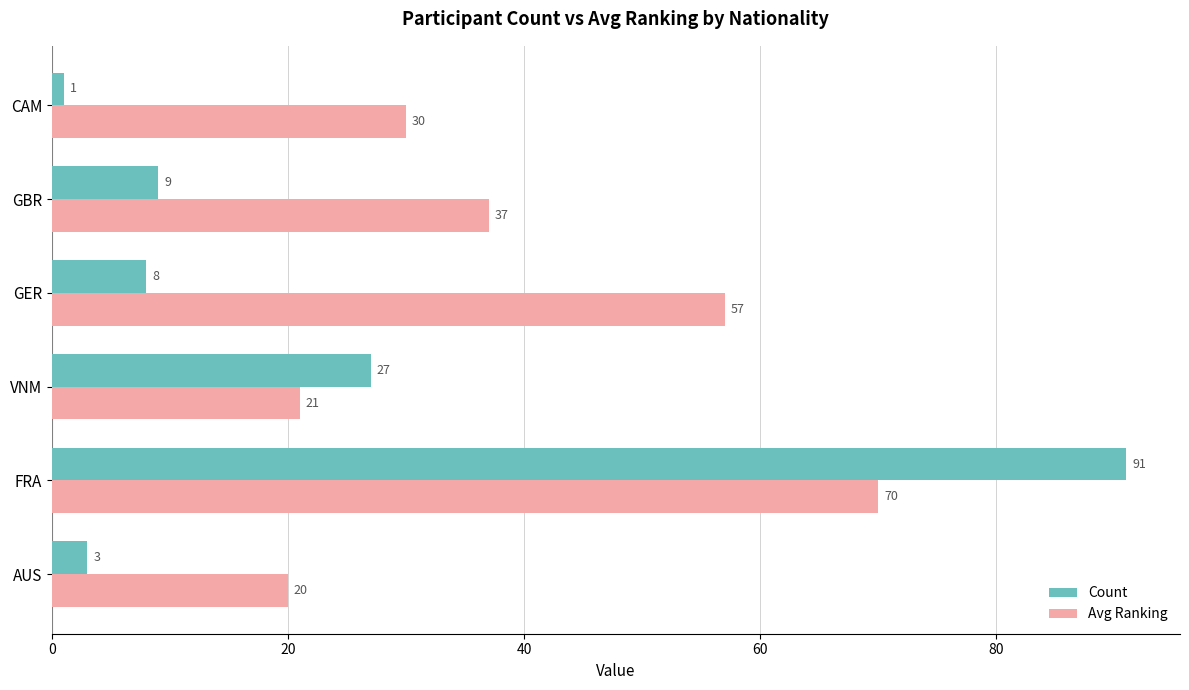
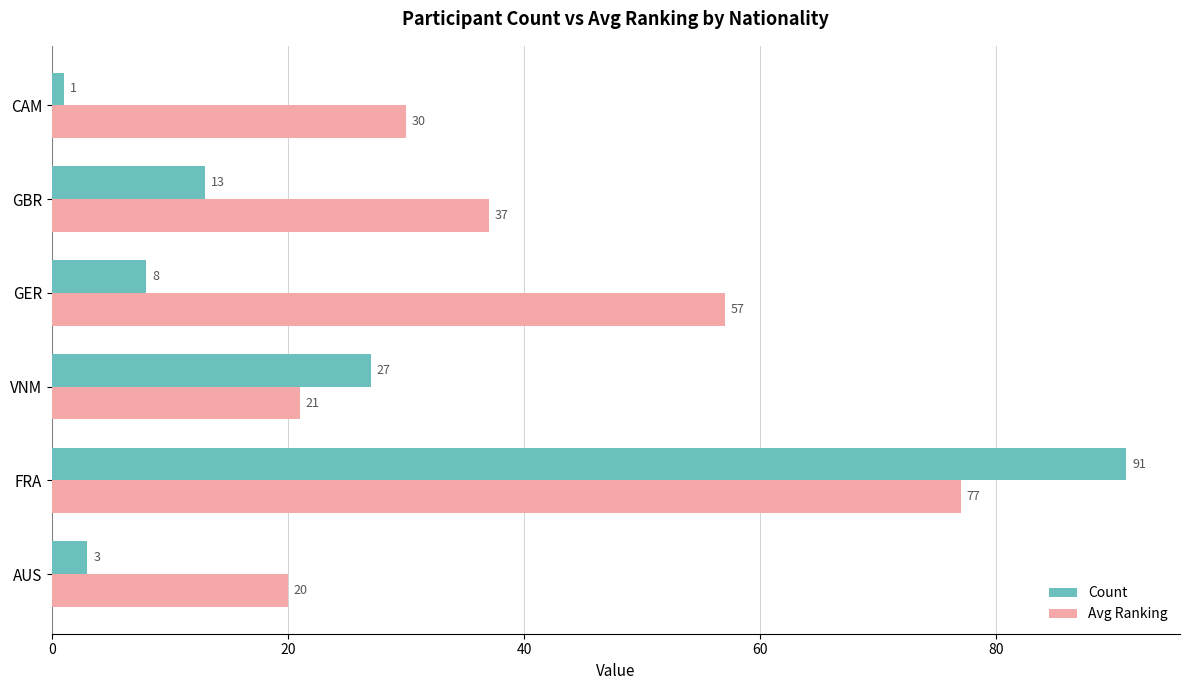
  {
    "Count": {
      "CAM": 1,
-     "GBR": 9,
+     "GBR": 13,
      "GER": 8,
      "VNM": 27,
      "FRA": 91,
      "AUS": 3
    },
    "Avg Ranking": {
      "CAM": 30,
      "GBR": 37,
      "GER": 57,
      "VNM": 21,
-     "FRA": 70,
+     "FRA": 77,
      "AUS": 20
    }
  }
